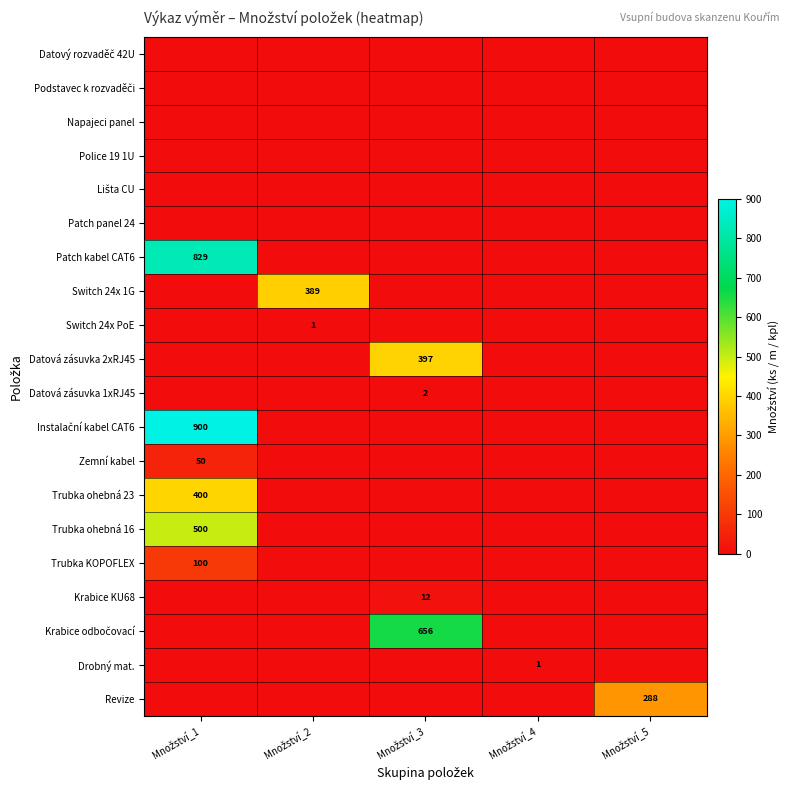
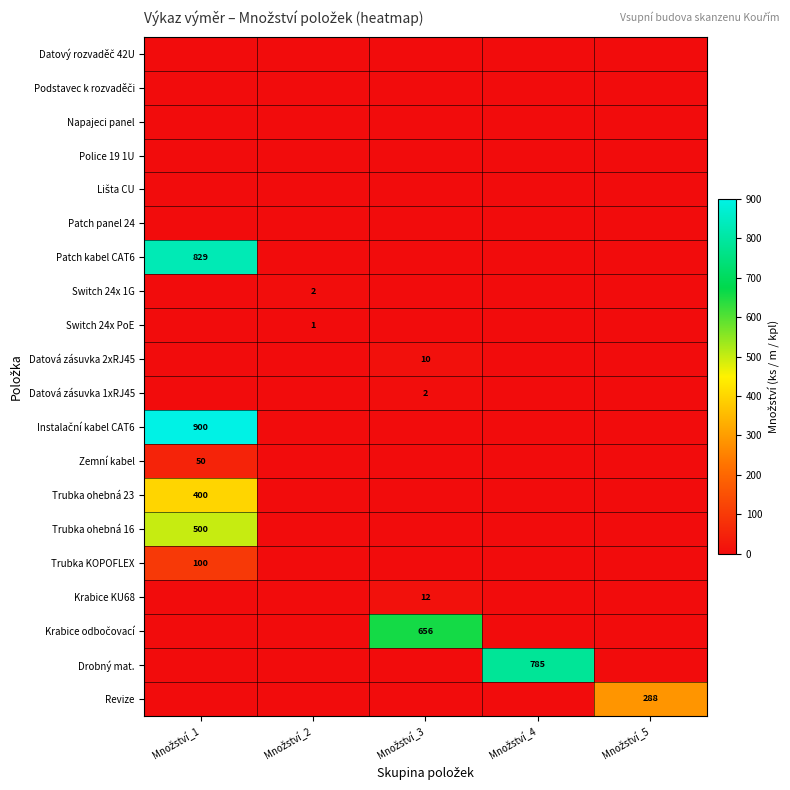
  {
    "Patch kabel CAT6": {
      "Množství_1": 829
    },
    "Switch 24x 1G": {
-     "Množství_2": 389
+     "Množství_2": 2
    },
    "Switch 24x PoE": {
      "Množství_2": 1
    },
    "Datová zásuvka 2xRJ45": {
-     "Množství_3": 397
+     "Množství_3": 10
    },
    "Datová zásuvka 1xRJ45": {
      "Množství_3": 2
    },
    "Instalační kabel CAT6": {
      "Množství_1": 900
    },
    "Zemní kabel": {
      "Množství_1": 50
    },
    "Trubka ohebná 23": {
      "Množství_1": 400
    },
    "Trubka ohebná 16": {
      "Množství_1": 500
    },
    "Trubka KOPOFLEX": {
      "Množství_1": 100
    },
    "Krabice KU68": {
      "Množství_3": 12
    },
    "Krabice odbočovací": {
      "Množství_3": 656
    },
    "Drobný mat.": {
-     "Množství_4": 1
+     "Množství_4": 785
    },
    "Revize": {
      "Množství_5": 288
    }
  }
